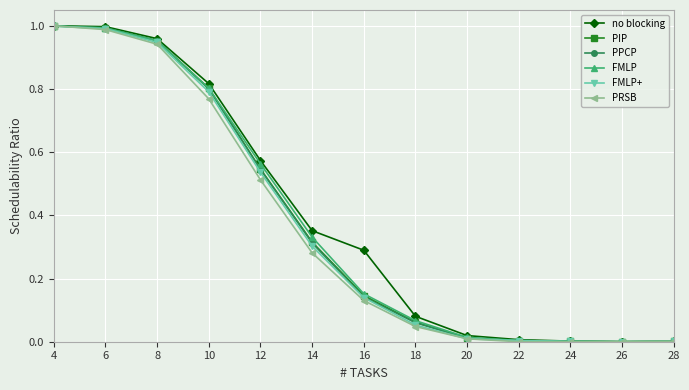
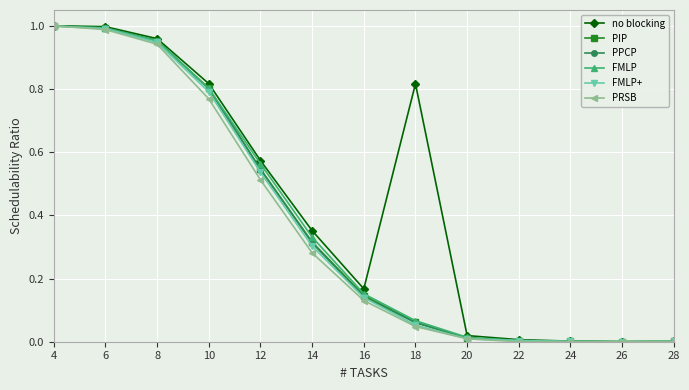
  {
    "no blocking": {
      "10": 0.82,
      "12": 0.57,
      "14": 0.35,
-     "16": 0.29,
-     "18": 0.08
+     "16": 0.17,
+     "18": 0.82
    }
  }
